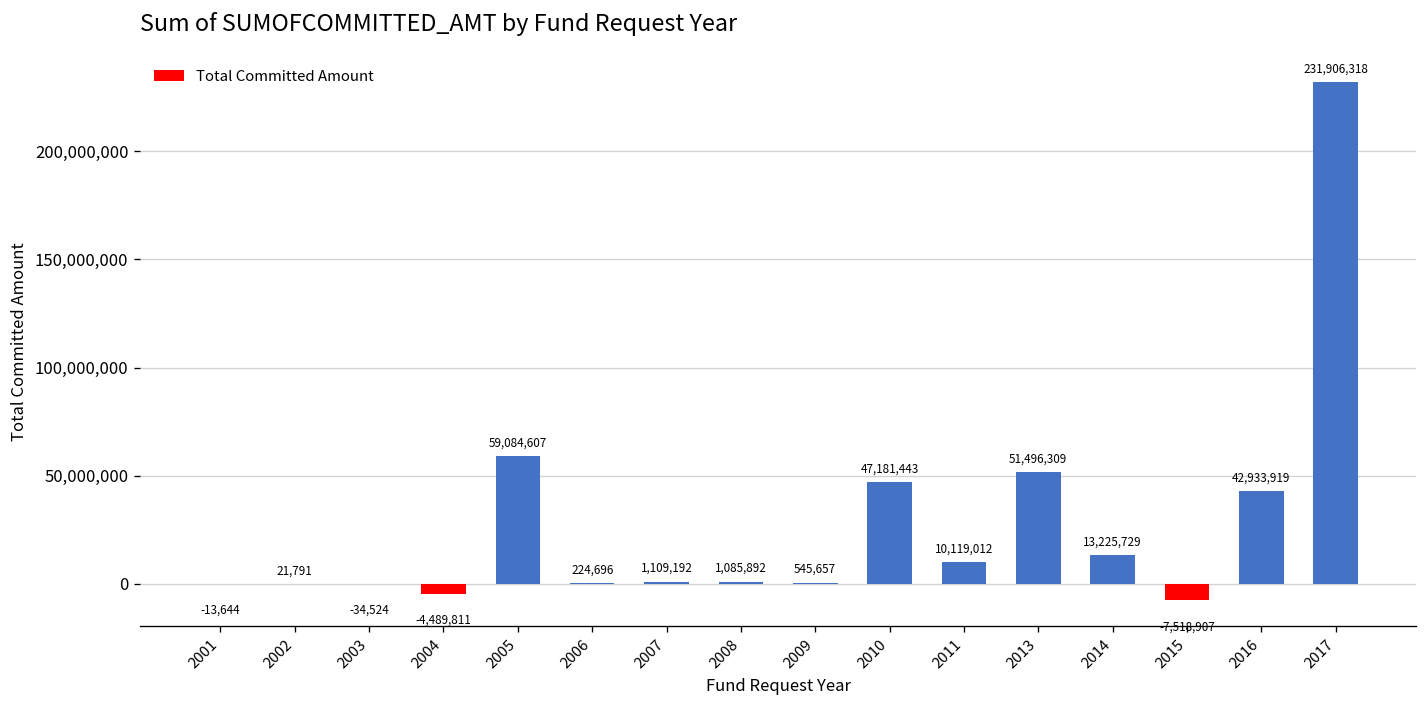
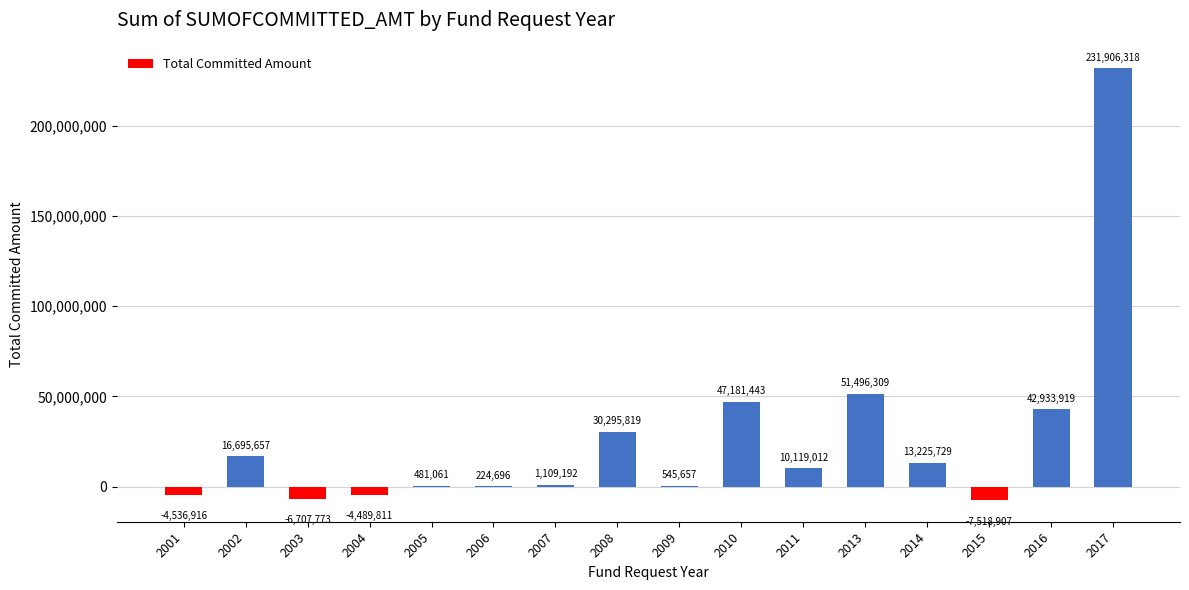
  {
-   "2001": "-13,644",
-   "2002": "21,791",
-   "2003": "-34,524",
+   "2001": "-4,536,916",
+   "2002": "16,695,657",
+   "2003": "-6,707,773",
    "2004": "-4,489,811",
-   "2005": "59,084,607",
+   "2005": "481,061",
    "2006": "224,696",
    "2007": "1,109,192",
-   "2008": "1,085,892",
+   "2008": "30,295,819",
    "2009": "545,657",
    "2010": "47,181,443",
    "2011": "10,119,012",
    "2013": "51,496,309",
    "2014": "13,225,729",
    "2015": "-7,518,907",
    "2016": "42,933,919",
    "2017": "231,906,318"
  }
